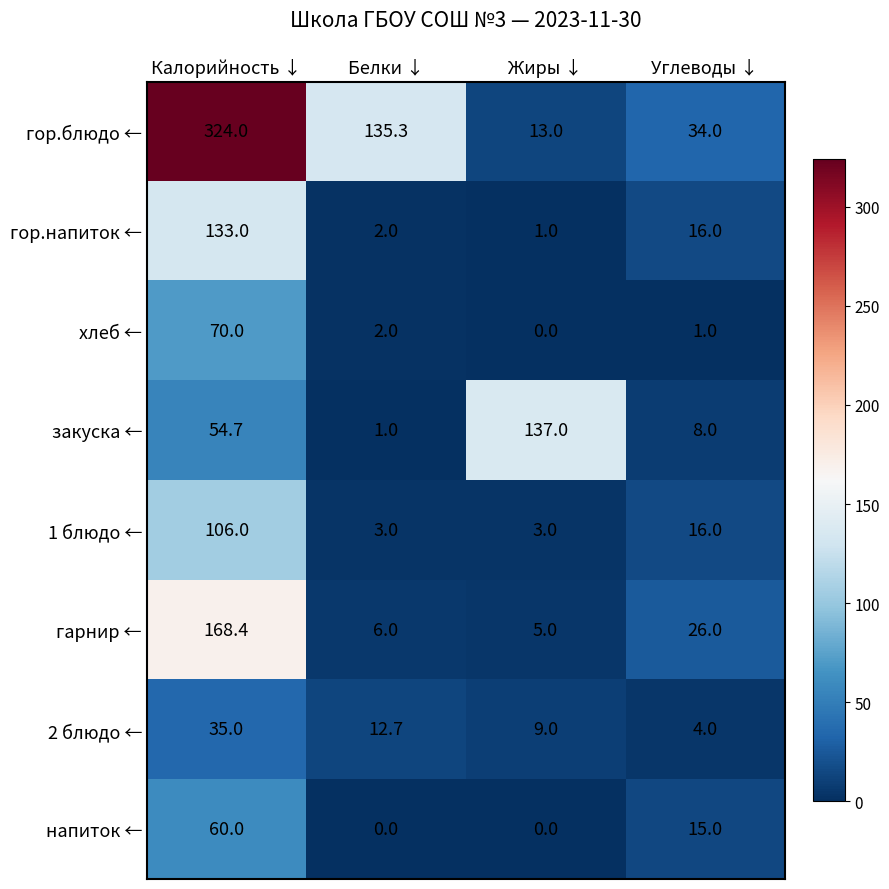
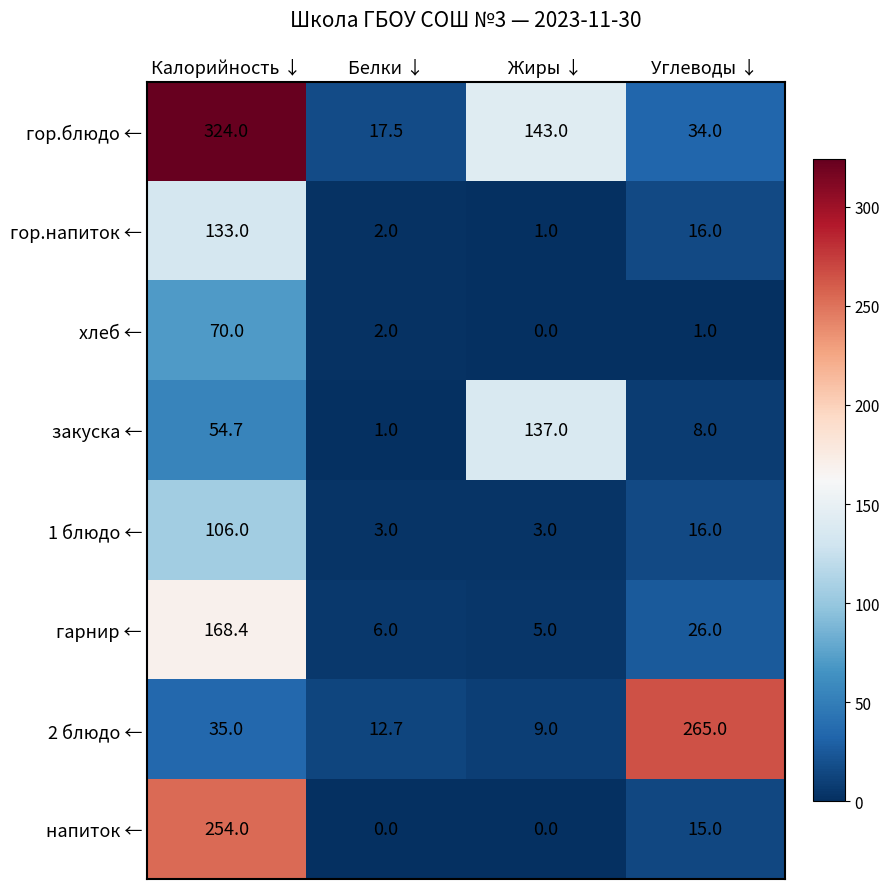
  {
    "гор.блюдо ←": {
      "Калорийность ↓": 324.0,
-     "Белки ↓": 135.3,
-     "Жиры ↓": 13.0,
+     "Белки ↓": 17.5,
+     "Жиры ↓": 143.0,
      "Углеводы ↓": 34.0
    },
    "гор.напиток ←": {
      "Калорийность ↓": 133.0,
      "Белки ↓": 2.0,
      "Жиры ↓": 1.0,
      "Углеводы ↓": 16.0
    },
    "хлеб ←": {
      "Калорийность ↓": 70.0,
      "Белки ↓": 2.0,
      "Жиры ↓": 0.0,
      "Углеводы ↓": 1.0
    },
    "закуска ←": {
      "Калорийность ↓": 54.7,
      "Белки ↓": 1.0,
      "Жиры ↓": 137.0,
      "Углеводы ↓": 8.0
    },
    "1 блюдо ←": {
      "Калорийность ↓": 106.0,
      "Белки ↓": 3.0,
      "Жиры ↓": 3.0,
      "Углеводы ↓": 16.0
    },
    "гарнир ←": {
      "Калорийность ↓": 168.4,
      "Белки ↓": 6.0,
      "Жиры ↓": 5.0,
      "Углеводы ↓": 26.0
    },
    "2 блюдо ←": {
      "Калорийность ↓": 35.0,
      "Белки ↓": 12.7,
      "Жиры ↓": 9.0,
-     "Углеводы ↓": 4.0
+     "Углеводы ↓": 265.0
    },
    "напиток ←": {
-     "Калорийность ↓": 60.0,
+     "Калорийность ↓": 254.0,
      "Белки ↓": 0.0,
      "Жиры ↓": 0.0,
      "Углеводы ↓": 15.0
    }
  }
